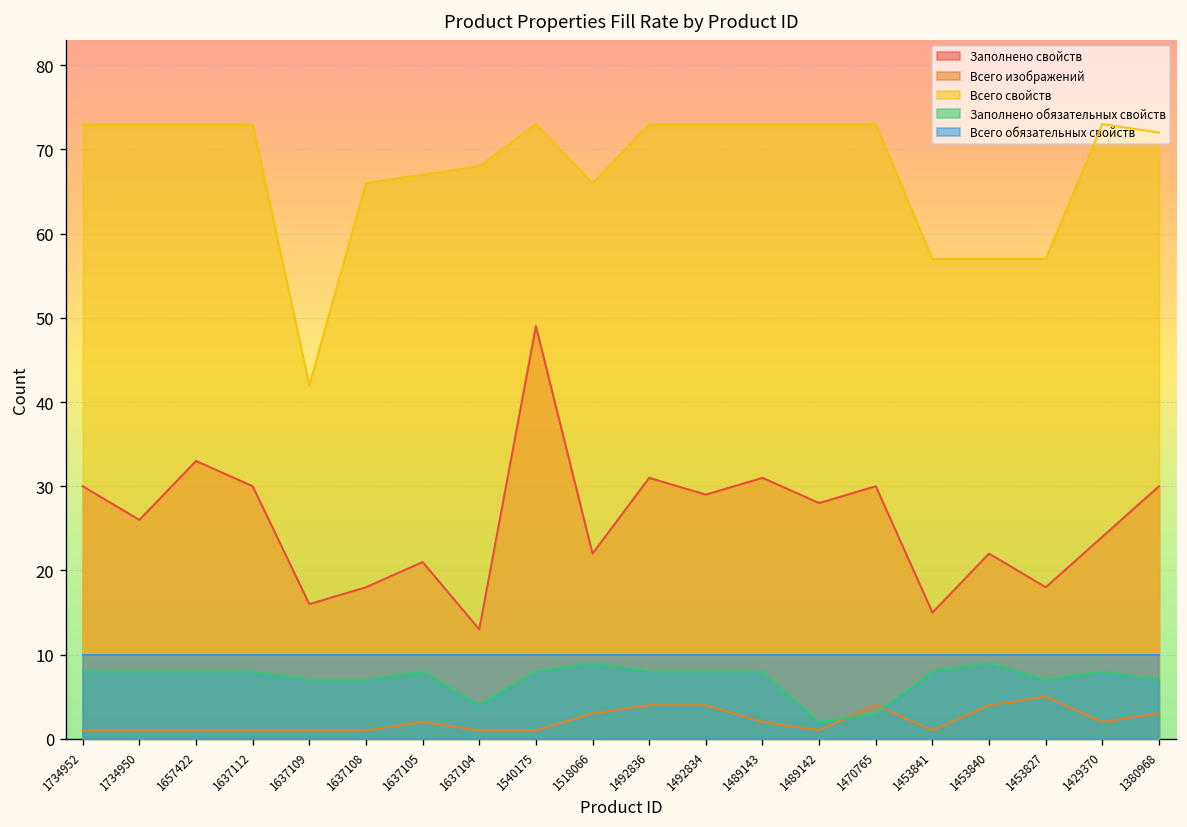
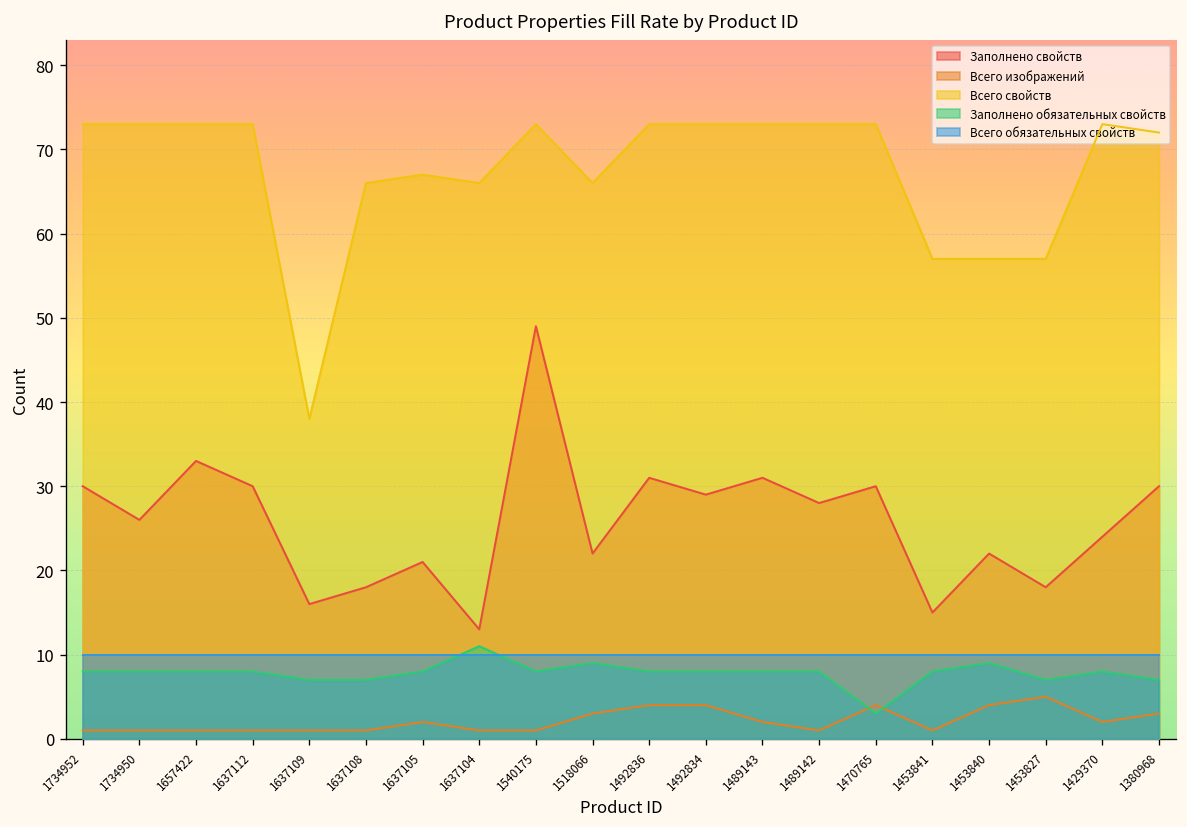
  {
    "Всего свойств": {
      "1734952": 73,
      "1734950": 73,
      "1657422": 73,
      "1637112": 73,
-     "1637109": 42,
+     "1637109": 38,
      "1637108": 66,
      "1637105": 67,
-     "1637104": 68,
+     "1637104": 66,
      "1540175": 73,
      "1518066": 66,
      "1492836": 73,
      "1492834": 73,
      "1489143": 73,
      "1489142": 73,
      "1470765": 73,
      "1453841": 57,
      "1453840": 57,
      "1453827": 57
    },
    "Заполнено обязательных свойств": {
      "1734952": 8,
      "1734950": 8,
      "1657422": 8,
      "1637112": 8,
      "1637109": 7,
      "1637108": 7,
      "1637105": 8,
-     "1637104": 4,
+     "1637104": 11,
      "1540175": 8,
      "1518066": 9,
      "1492836": 8,
      "1492834": 8,
      "1489143": 8,
-     "1489142": 2,
+     "1489142": 8,
      "1470765": 3,
      "1453841": 8,
      "1453840": 9,
      "1453827": 7,
      "1429370": 8,
      "1380968": 7
    },
    "Всего обязательных свойств": {
      "1734952": 10,
      "1734950": 10,
      "1657422": 10,
      "1637112": 10,
      "1637109": 10,
      "1637108": 10,
      "1637105": 10,
      "1637104": 10,
      "1540175": 10,
      "1518066": 10,
      "1492836": 10,
      "1492834": 10,
      "1489143": 10,
      "1489142": 10,
      "1470765": 10,
      "1453841": 10,
      "1453840": 10,
      "1453827": 10,
      "1429370": 10,
      "1380968": 10
    }
  }
